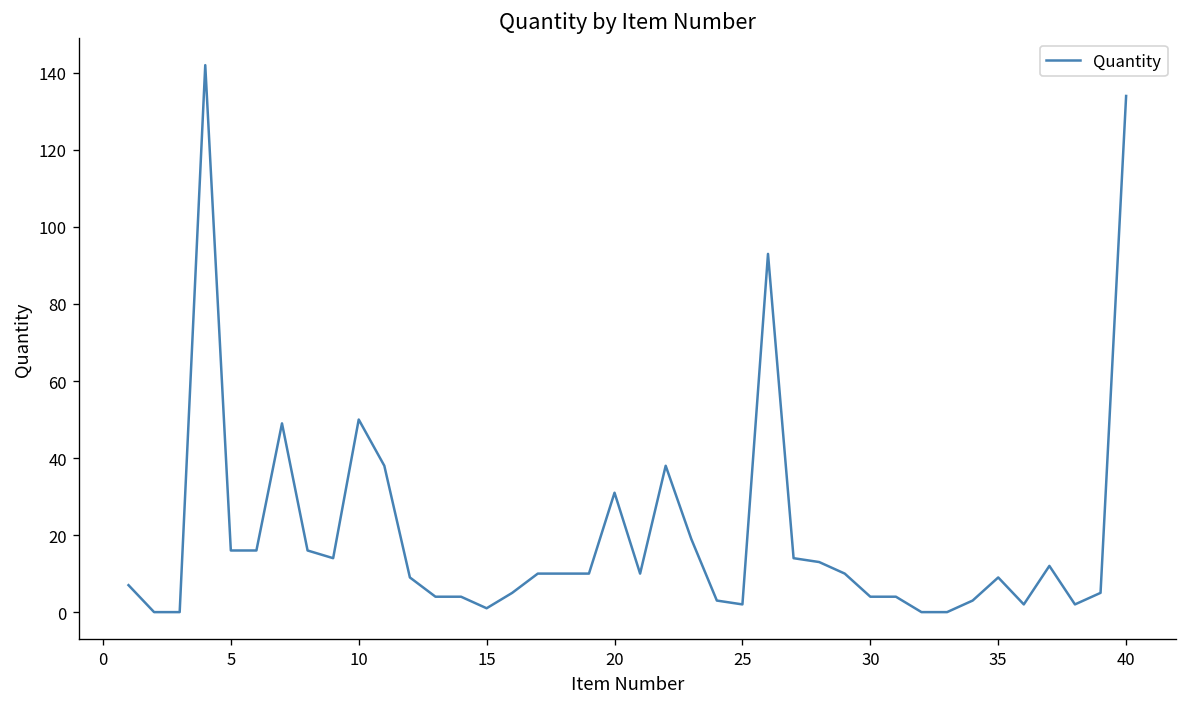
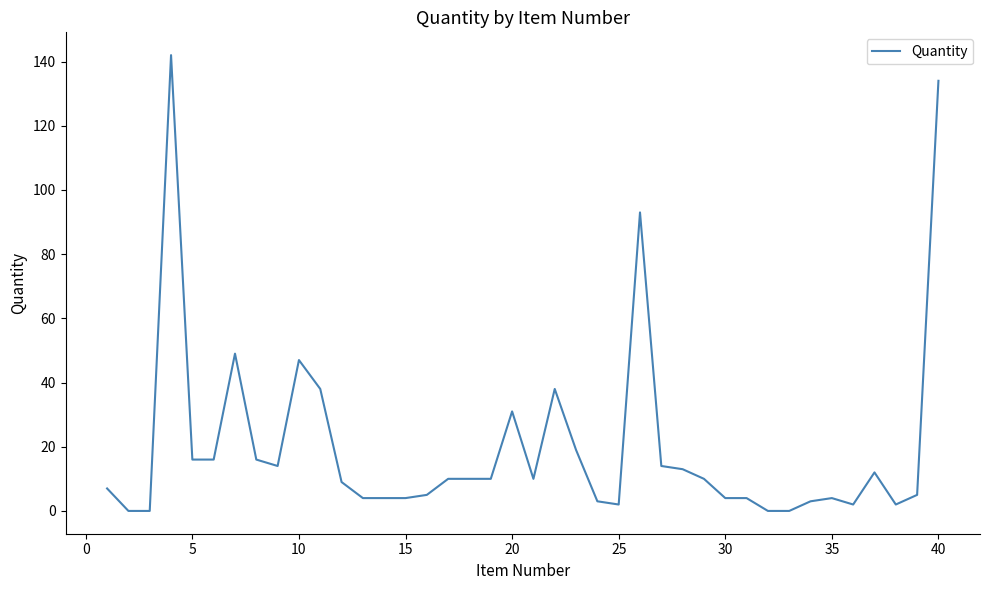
  {
    "5": 16,
-   "10": 50,
-   "15": 1,
+   "10": 47,
+   "15": 4,
    "20": 31,
    "25": 2,
    "30": 4,
-   "35": 9,
+   "35": 4,
    "40": 134
  }
